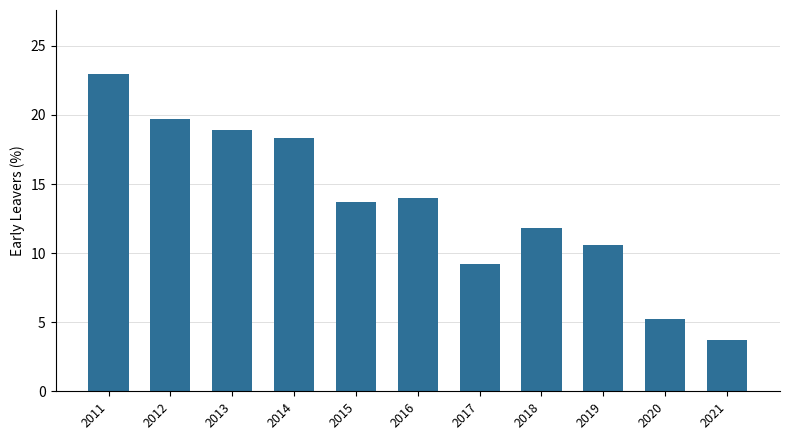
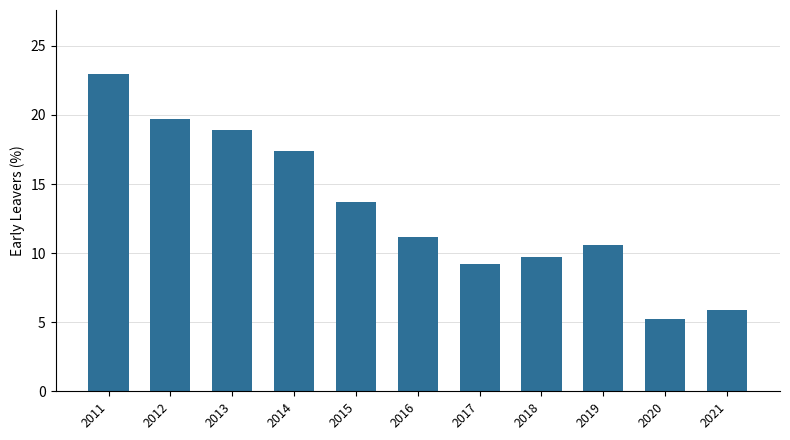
  {
    "2011": 23.0,
    "2012": 19.7,
    "2013": 18.9,
-   "2014": 18.3,
+   "2014": 17.4,
    "2015": 13.7,
-   "2016": 14.0,
+   "2016": 11.2,
    "2017": 9.2,
-   "2018": 11.8,
+   "2018": 9.7,
    "2019": 10.6,
    "2020": 5.2,
-   "2021": 3.7
+   "2021": 5.9
  }
